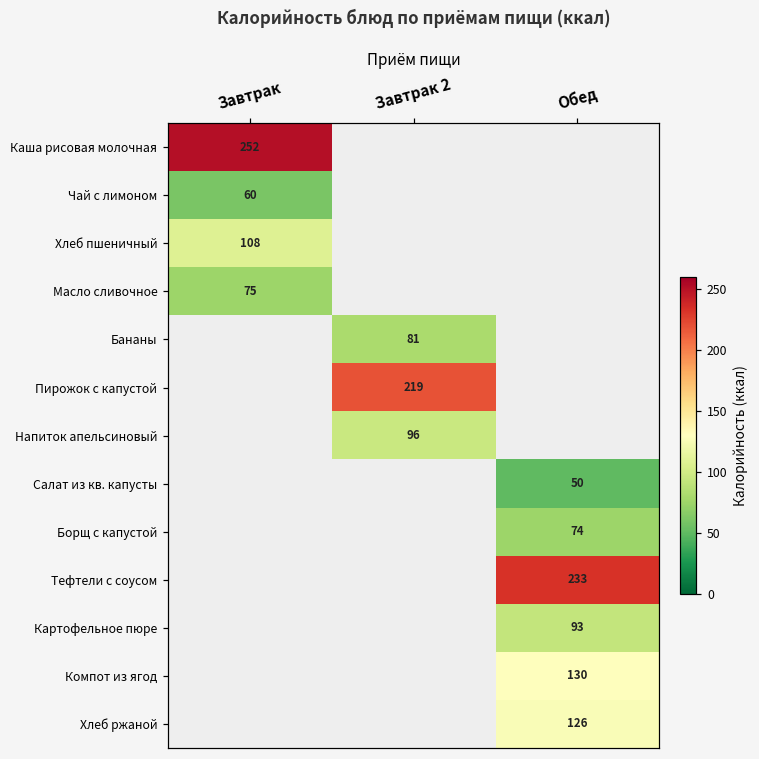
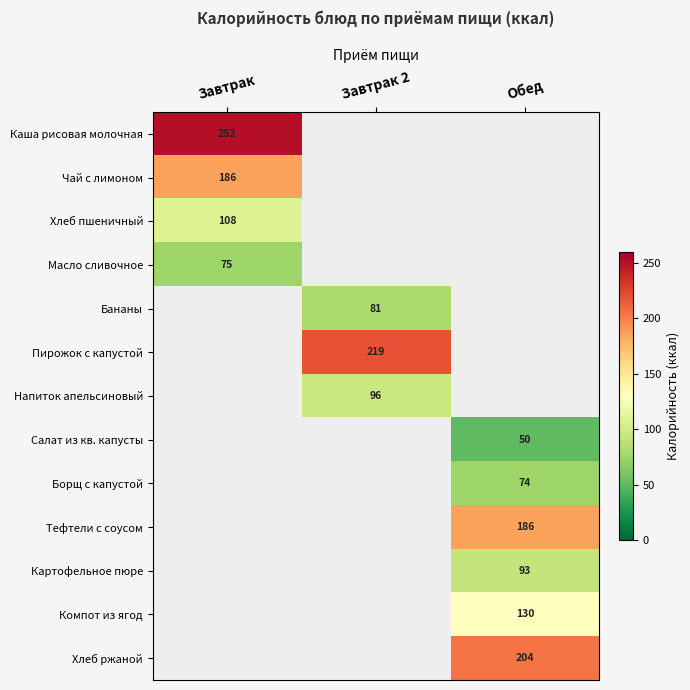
  {
    "Каша рисовая молочная": {
      "Завтрак": 252
    },
    "Чай с лимоном": {
-     "Завтрак": 60
+     "Завтрак": 186
    },
    "Хлеб пшеничный": {
      "Завтрак": 108
    },
    "Масло сливочное": {
      "Завтрак": 75
    },
    "Бананы": {
      "Завтрак 2": 81
    },
    "Пирожок с капустой": {
      "Завтрак 2": 219
    },
    "Напиток апельсиновый": {
      "Завтрак 2": 96
    },
    "Салат из кв. капусты": {
      "Обед": 50
    },
    "Борщ с капустой": {
      "Обед": 74
    },
    "Тефтели с соусом": {
-     "Обед": 233
+     "Обед": 186
    },
    "Картофельное пюре": {
      "Обед": 93
    },
    "Компот из ягод": {
      "Обед": 130
    },
    "Хлеб ржаной": {
-     "Обед": 126
+     "Обед": 204
    }
  }
